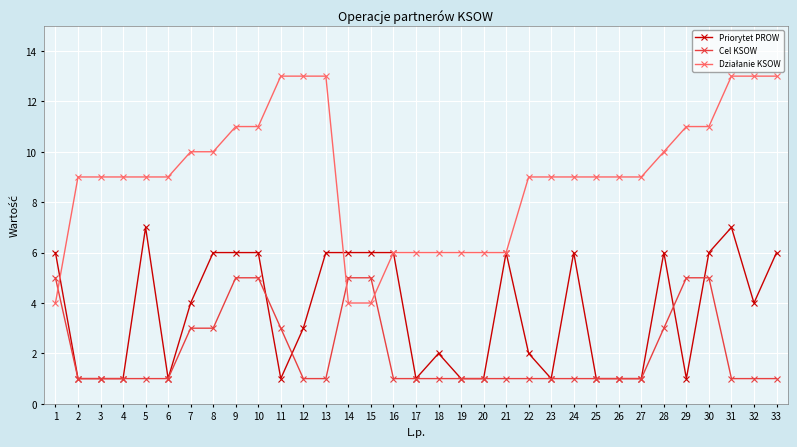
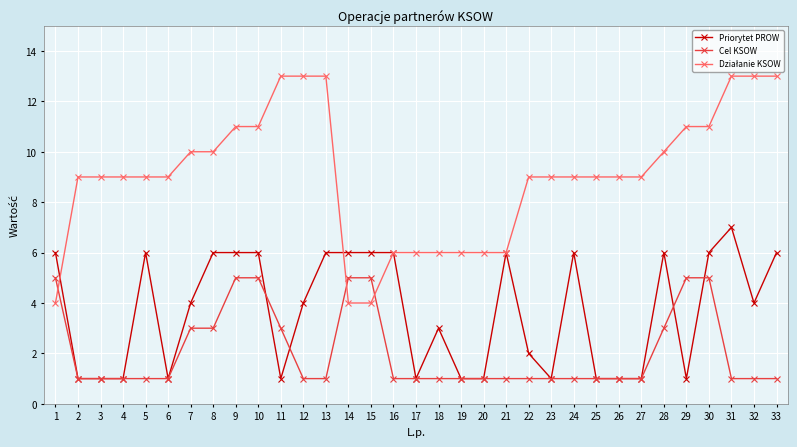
  {
    "Priorytet PROW": {
      "1": 6,
-     "5": 7,
+     "5": 6,
      "7": 4,
      "8": 6,
      "9": 6,
      "10": 6,
      "11": 1,
-     "12": 3,
+     "12": 4,
      "13": 6,
      "14": 6,
      "15": 6,
-     "18": 2,
+     "18": 3,
      "22": 2,
      "24": 6,
      "28": 6,
      "29": 1,
      "30": 6,
      "31": 7,
      "32": 4,
      "33": 6
    }
  }
